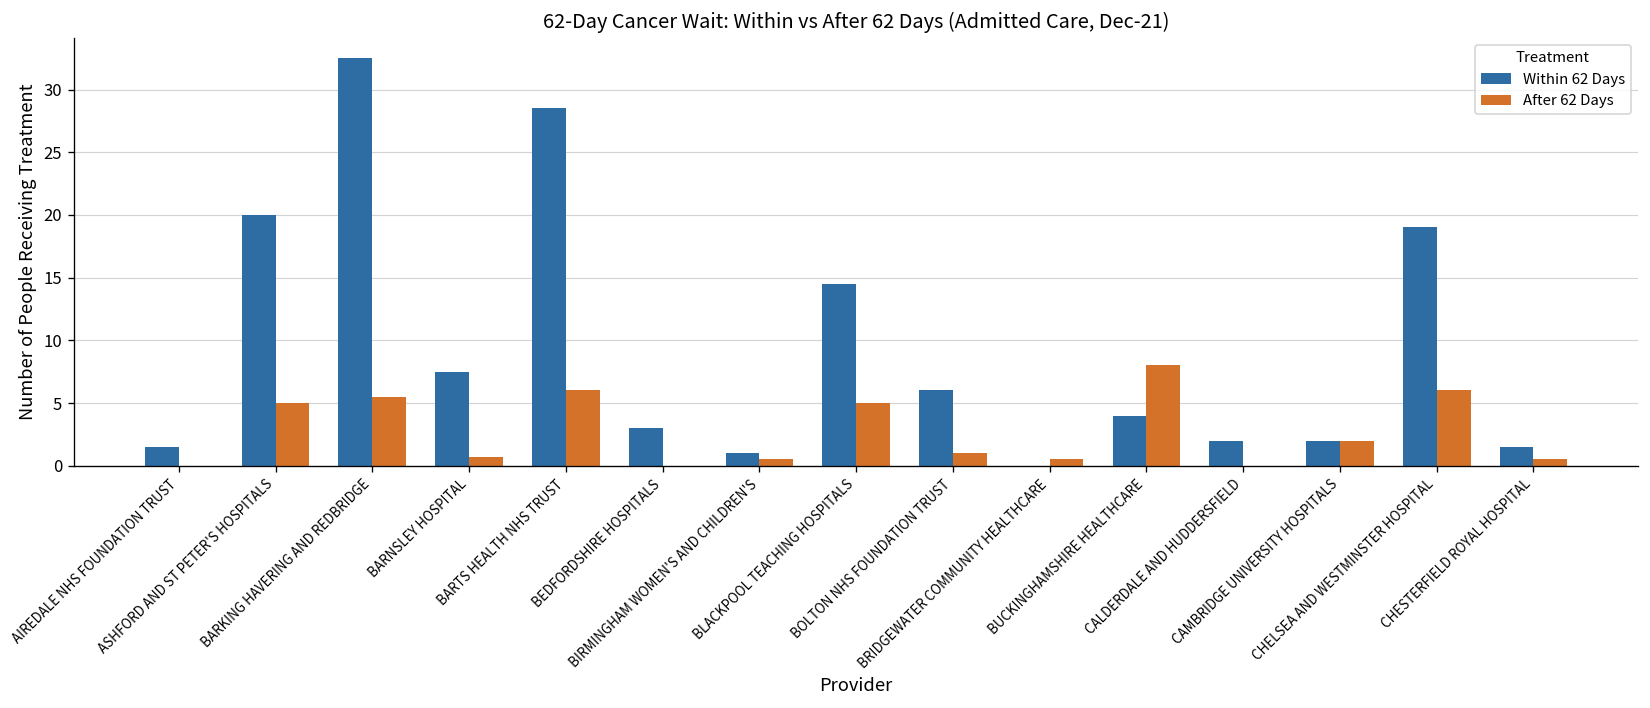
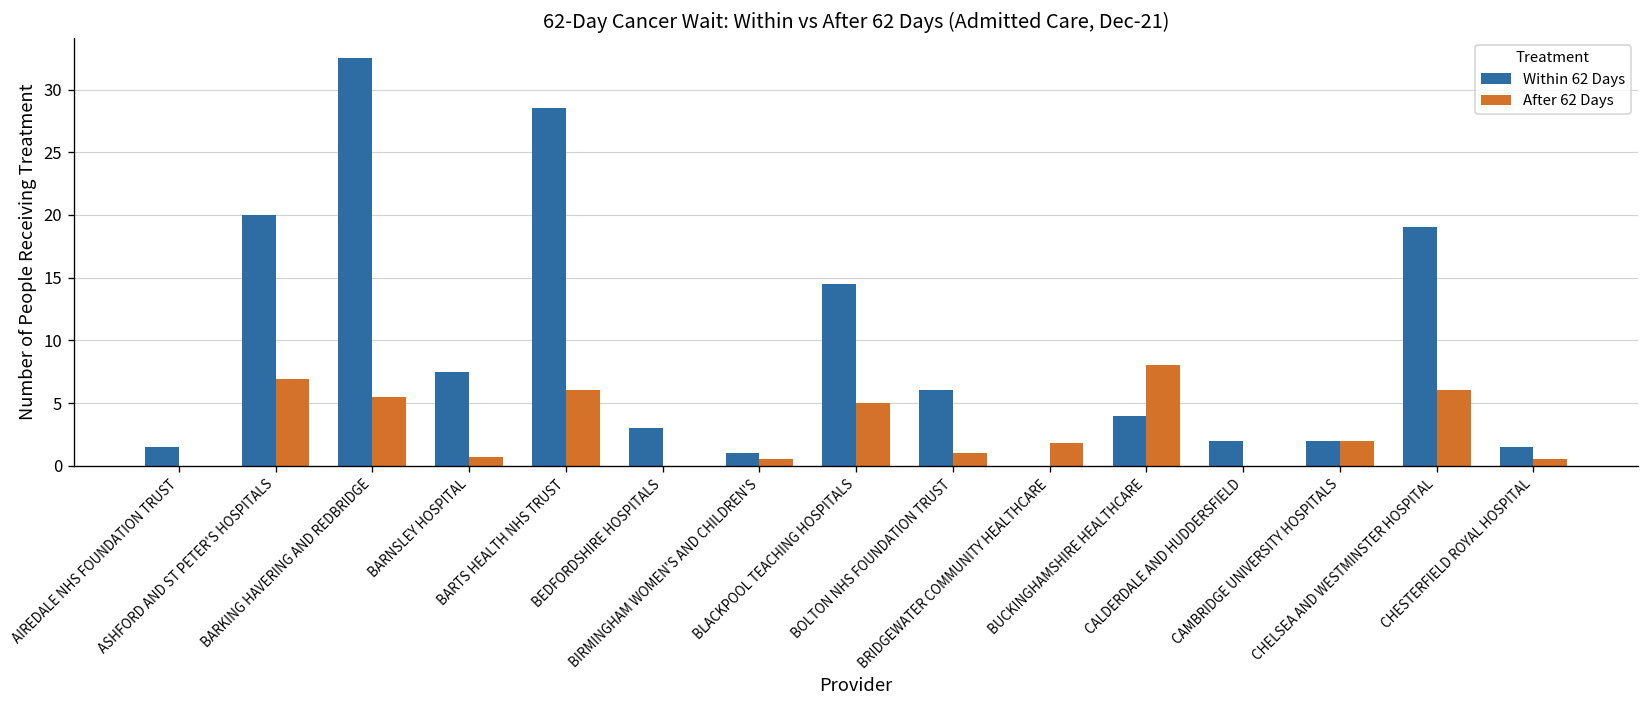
  {
    "Within 62 Days": {
      "AIREDALE NHS FOUNDATION TRUST": 1.5,
      "ASHFORD AND ST PETER'S HOSPITALS": 20.0,
      "BARKING HAVERING AND REDBRIDGE": 32.5,
      "BARNSLEY HOSPITAL": 7.5,
      "BARTS HEALTH NHS TRUST": 28.5,
      "BEDFORDSHIRE HOSPITALS": 3.0,
      "BIRMINGHAM WOMEN'S AND CHILDREN'S": 1.0,
      "BLACKPOOL TEACHING HOSPITALS": 14.5,
      "BOLTON NHS FOUNDATION TRUST": 6.0,
      "BRIDGEWATER COMMUNITY HEALTHCARE": 0.0,
      "BUCKINGHAMSHIRE HEALTHCARE": 4.0,
      "CALDERDALE AND HUDDERSFIELD": 2.0,
      "CAMBRIDGE UNIVERSITY HOSPITALS": 2.0,
      "CHELSEA AND WESTMINSTER HOSPITAL": 19.0,
      "CHESTERFIELD ROYAL HOSPITAL": 1.5
    },
    "After 62 Days": {
      "AIREDALE NHS FOUNDATION TRUST": 0.0,
-     "ASHFORD AND ST PETER'S HOSPITALS": 5.0,
+     "ASHFORD AND ST PETER'S HOSPITALS": 6.9,
      "BARKING HAVERING AND REDBRIDGE": 5.5,
      "BARNSLEY HOSPITAL": 0.7,
      "BARTS HEALTH NHS TRUST": 6.0,
      "BEDFORDSHIRE HOSPITALS": 0.0,
      "BIRMINGHAM WOMEN'S AND CHILDREN'S": 0.5,
      "BLACKPOOL TEACHING HOSPITALS": 5.0,
      "BOLTON NHS FOUNDATION TRUST": 1.0,
-     "BRIDGEWATER COMMUNITY HEALTHCARE": 0.5,
+     "BRIDGEWATER COMMUNITY HEALTHCARE": 1.8,
      "BUCKINGHAMSHIRE HEALTHCARE": 8.0,
      "CALDERDALE AND HUDDERSFIELD": 0.0,
      "CAMBRIDGE UNIVERSITY HOSPITALS": 2.0,
      "CHELSEA AND WESTMINSTER HOSPITAL": 6.0,
      "CHESTERFIELD ROYAL HOSPITAL": 0.5
    }
  }
